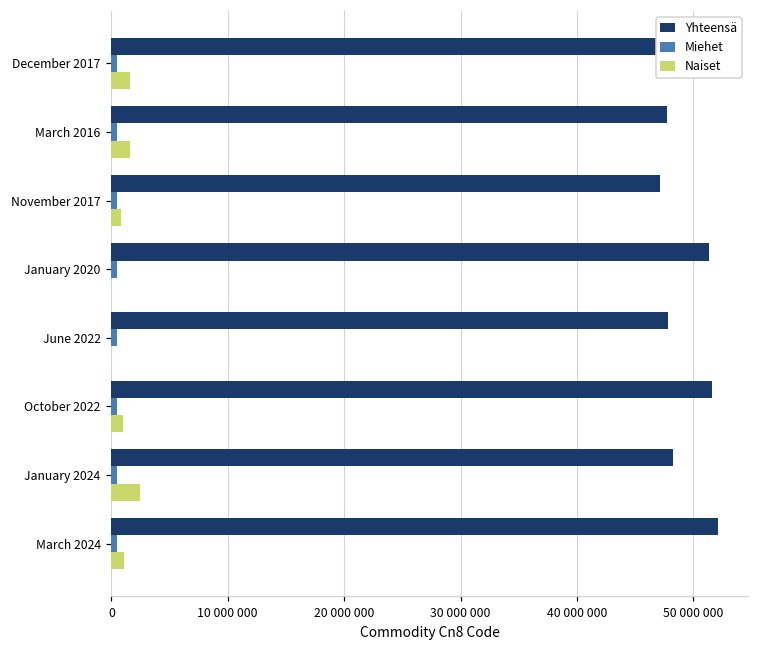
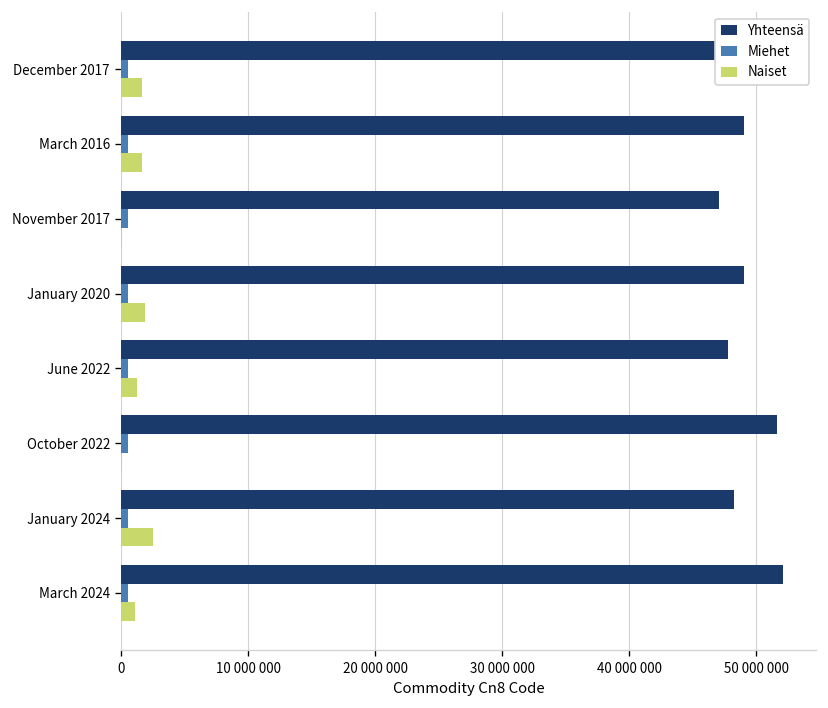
  {
    "Yhteensä": {
-     "March 2016": 47700000,
+     "March 2016": 49000000,
      "November 2017": 47100000,
-     "January 2020": 51300000,
+     "January 2020": 49000000,
      "June 2022": 47800000,
      "October 2022": 51600000,
      "January 2024": 48200000,
      "March 2024": 52100000
    },
    "Miehet": {
      "December 2017": 500000,
      "March 2016": 500000,
      "November 2017": 500000,
      "January 2020": 500000,
      "June 2022": 500000,
      "October 2022": 500000,
      "January 2024": 500000,
      "March 2024": 500000
    },
    "Naiset": {
      "December 2017": 1600000,
      "March 2016": 1600000,
-     "November 2017": 800000,
-     "January 2020": 0,
-     "June 2022": 0,
-     "October 2022": 1000000,
+     "November 2017": 0,
+     "January 2020": 1900000,
+     "June 2022": 1200000,
+     "October 2022": 0,
      "January 2024": 2500000,
      "March 2024": 1100000
    }
  }
